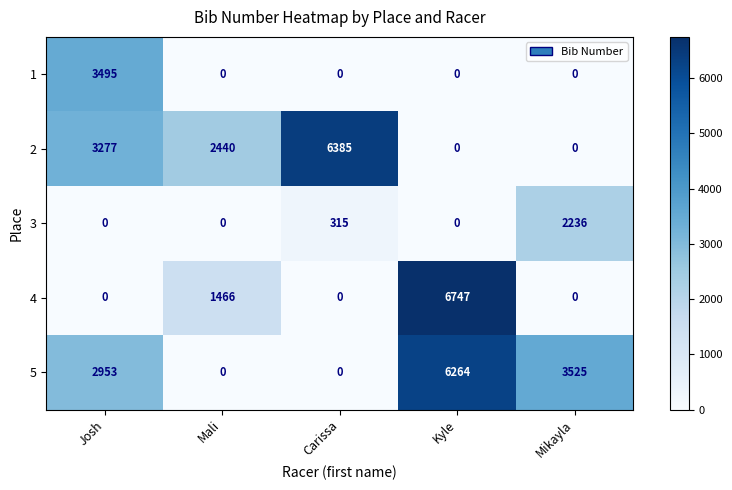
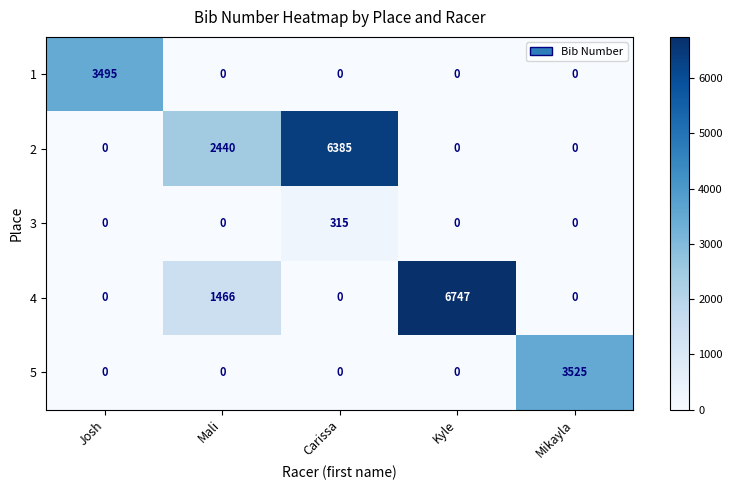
  {
    "2": {
-     "Josh": 3277
+     "Josh": 0
    },
    "3": {
-     "Mikayla": 2236
+     "Mikayla": 0
    },
    "5": {
-     "Josh": 2953,
-     "Kyle": 6264
+     "Josh": 0,
+     "Kyle": 0
    }
  }
